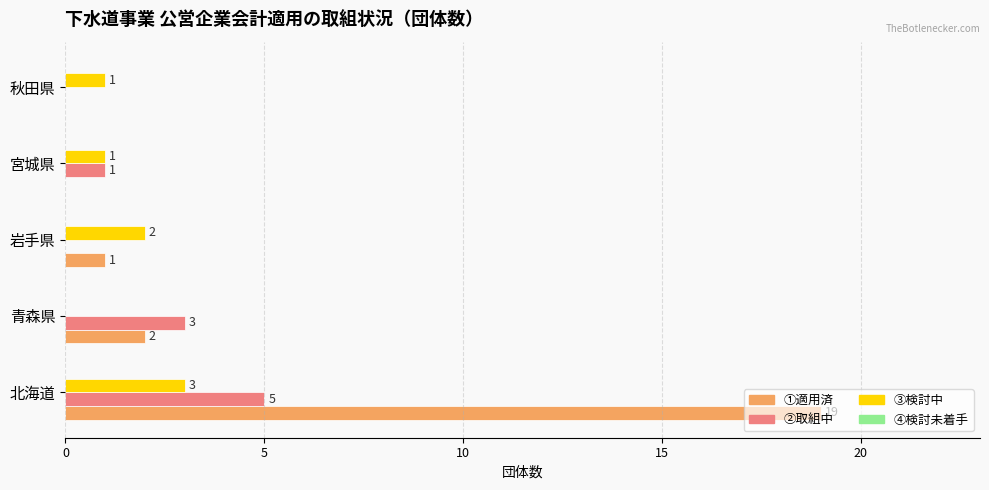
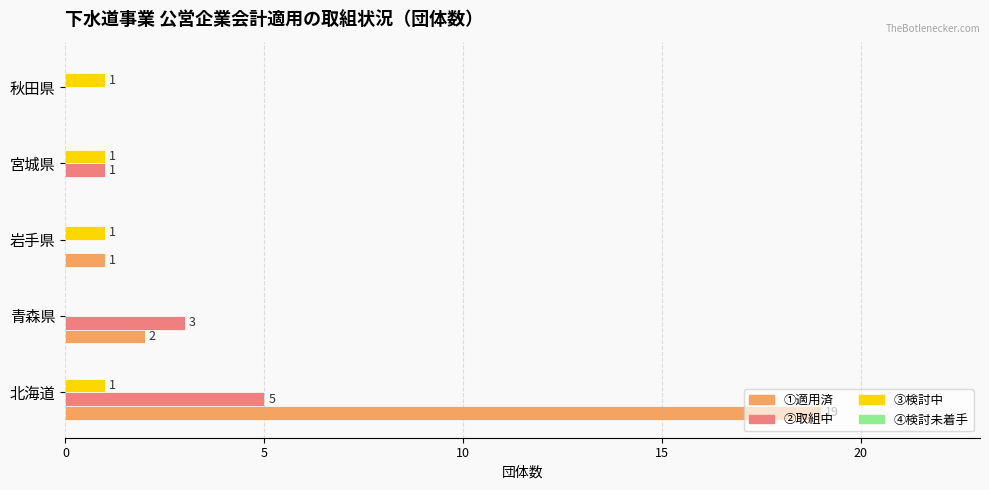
  {
    "③検討中": {
      "秋田県": 1,
      "宮城県": 1,
-     "岩手県": 2,
-     "北海道": 3
+     "岩手県": 1,
+     "北海道": 1
    },
    "④検討未着手": {
      "秋田県": 0.0,
      "宮城県": 0.0,
      "岩手県": 0.0,
      "青森県": 0.0,
      "北海道": 0.0
    }
  }
